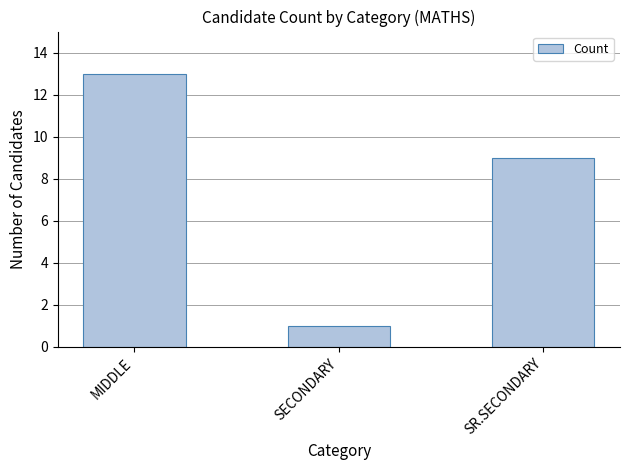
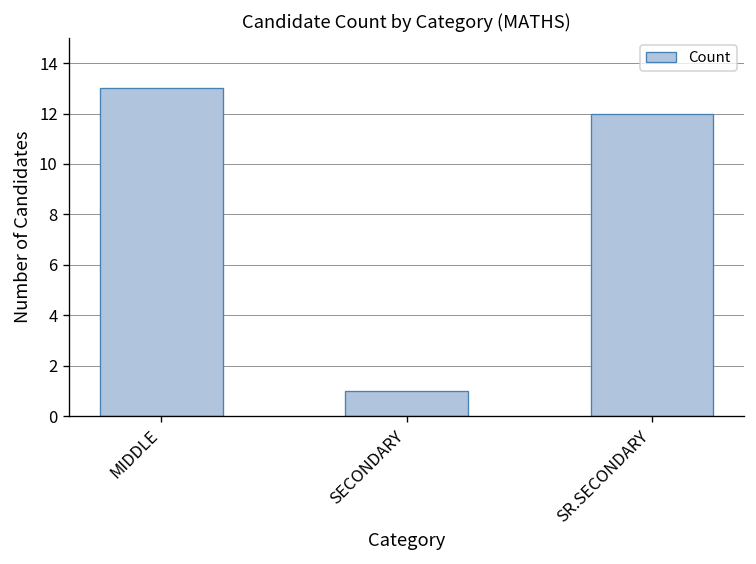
  {
    "MIDDLE": 13,
    "SECONDARY": 1,
-   "SR.SECONDARY": 9
+   "SR.SECONDARY": 12
  }
